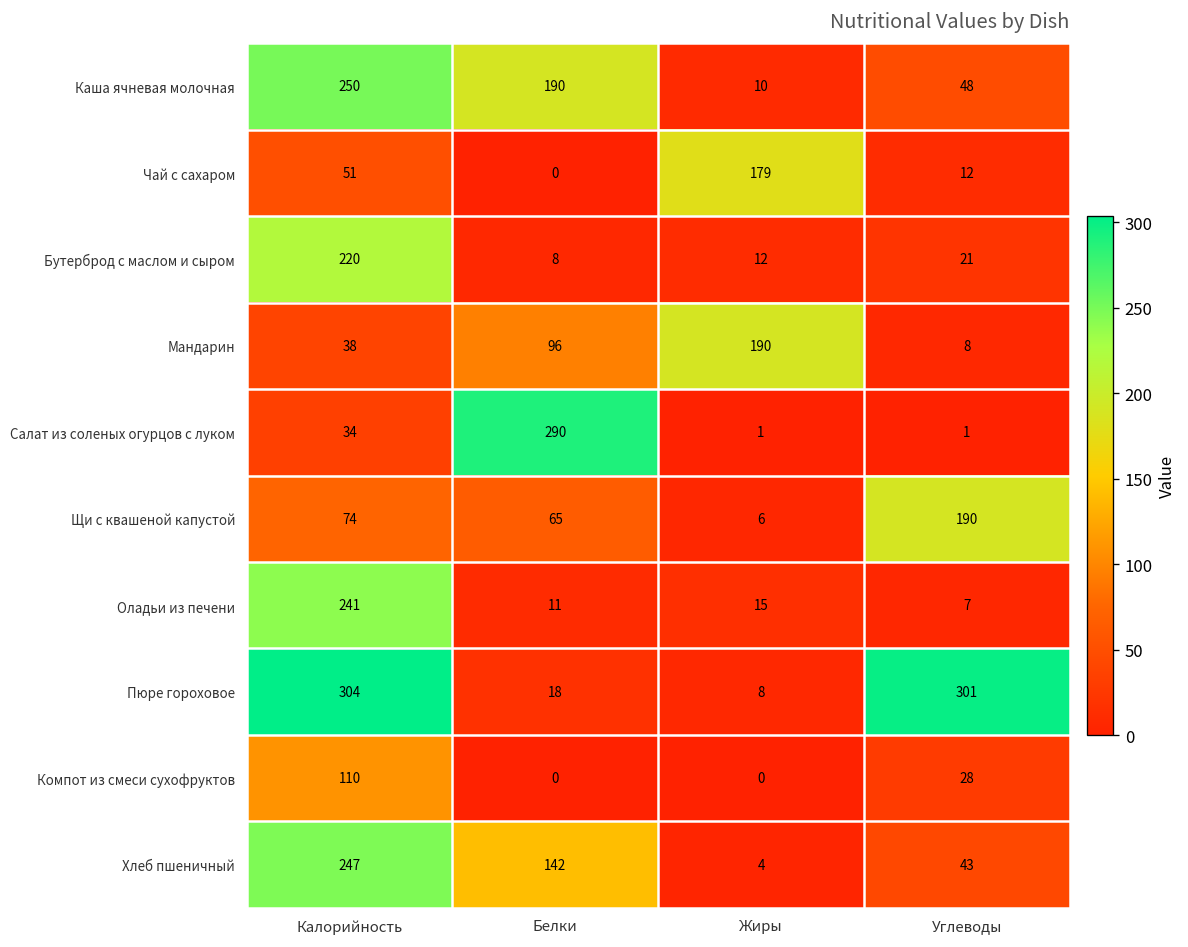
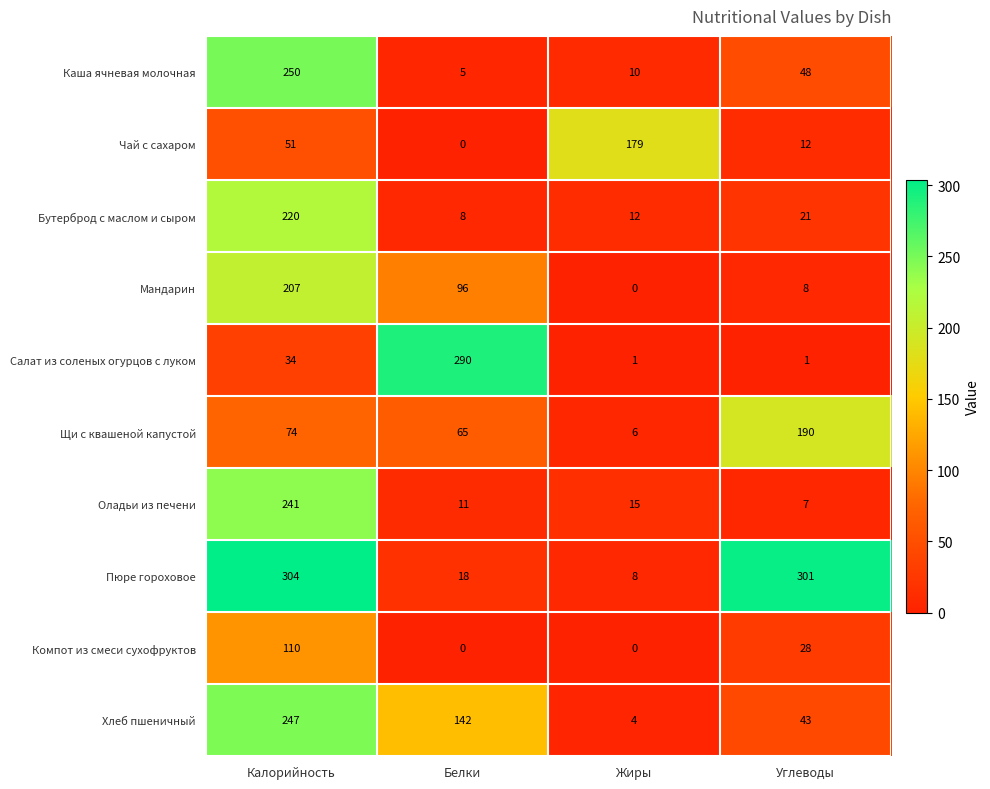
  {
    "Каша ячневая молочная": {
      "Калорийность": 250,
-     "Белки": 190,
+     "Белки": 5,
      "Жиры": 10,
      "Углеводы": 48
    },
    "Чай с сахаром": {
      "Калорийность": 51,
      "Белки": 0,
      "Жиры": 179,
      "Углеводы": 12
    },
    "Бутерброд с маслом и сыром": {
      "Калорийность": 220,
      "Белки": 8,
      "Жиры": 12,
      "Углеводы": 21
    },
    "Мандарин": {
-     "Калорийность": 38,
+     "Калорийность": 207,
      "Белки": 96,
-     "Жиры": 190,
+     "Жиры": 0,
      "Углеводы": 8
    },
    "Салат из соленых огурцов с луком": {
      "Калорийность": 34,
      "Белки": 290,
      "Жиры": 1,
      "Углеводы": 1
    },
    "Щи с квашеной капустой": {
      "Калорийность": 74,
      "Белки": 65,
      "Жиры": 6,
      "Углеводы": 190
    },
    "Оладьи из печени": {
      "Калорийность": 241,
      "Белки": 11,
      "Жиры": 15,
      "Углеводы": 7
    },
    "Пюре гороховое": {
      "Калорийность": 304,
      "Белки": 18,
      "Жиры": 8,
      "Углеводы": 301
    },
    "Компот из смеси сухофруктов": {
      "Калорийность": 110,
      "Белки": 0,
      "Жиры": 0,
      "Углеводы": 28
    },
    "Хлеб пшеничный": {
      "Калорийность": 247,
      "Белки": 142,
      "Жиры": 4,
      "Углеводы": 43
    }
  }
